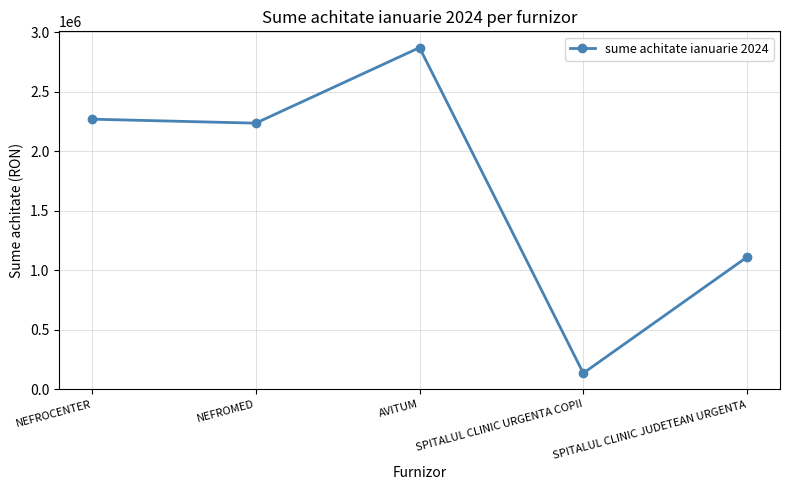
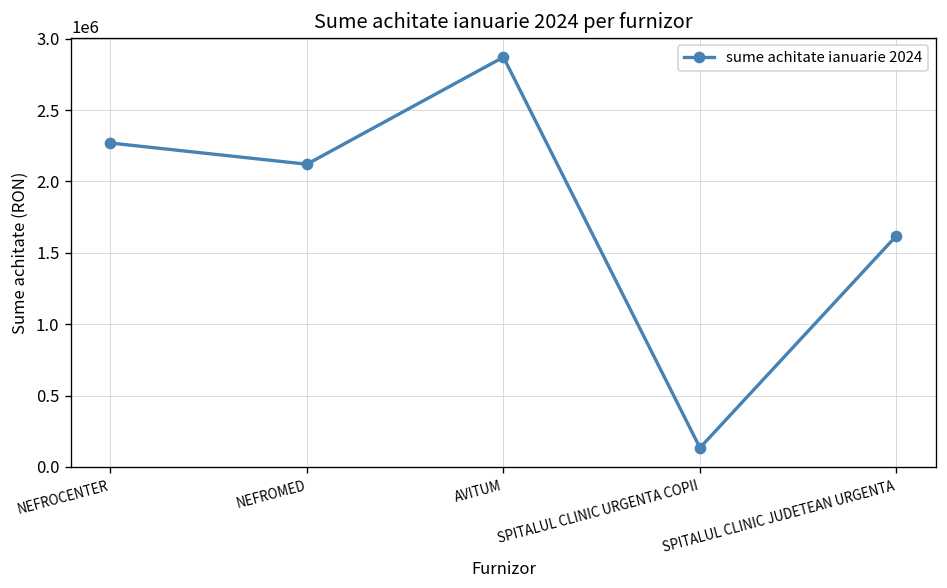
  {
    "NEFROCENTER": 2270000,
-   "NEFROMED": 2240000,
+   "NEFROMED": 2120000,
    "AVITUM": 2870000,
    "SPITALUL CLINIC URGENTA COPII": 130000,
-   "SPITALUL CLINIC JUDETEAN URGENTA": 1110000
+   "SPITALUL CLINIC JUDETEAN URGENTA": 1620000
  }
